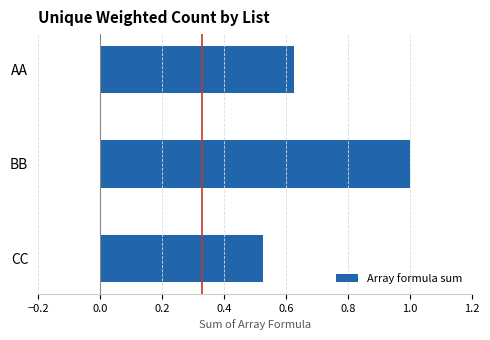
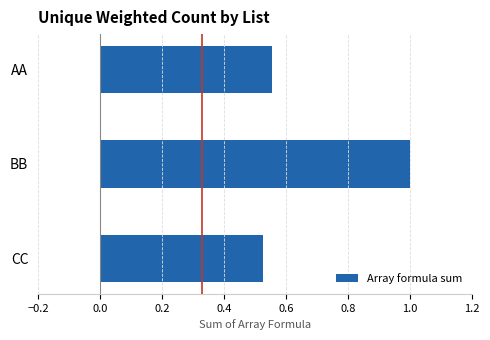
  {
-   "AA": 0.63,
+   "AA": 0.56,
    "BB": 1.00,
    "CC": 0.52
  }
